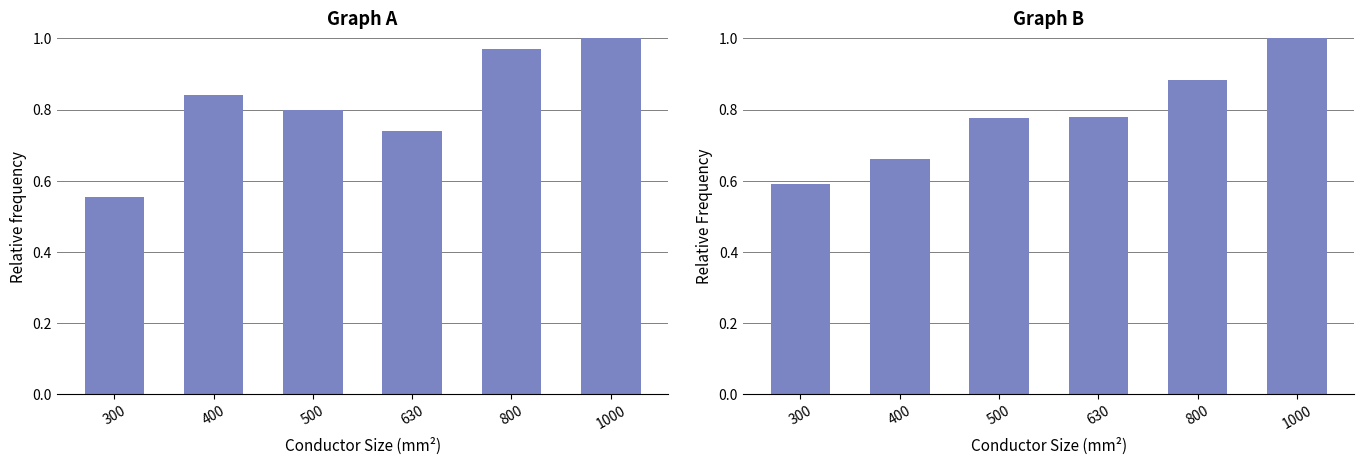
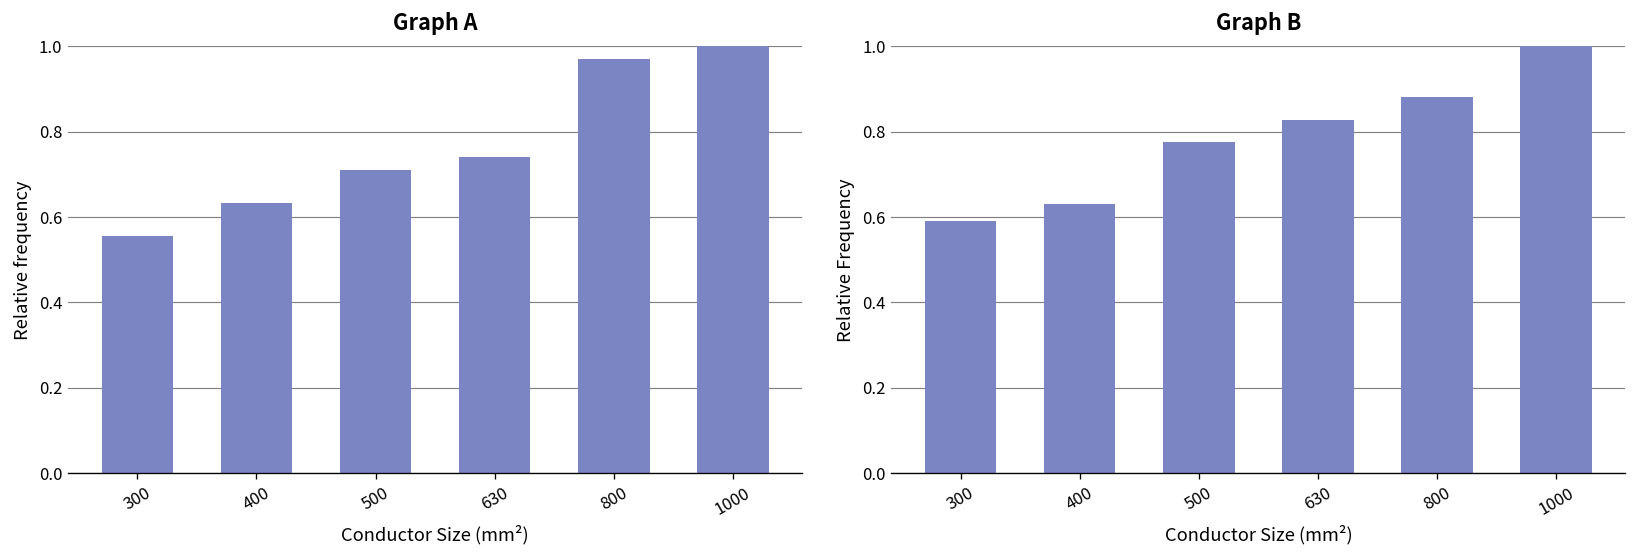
  {
    "Graph A": {
      "300": 0.55,
-     "400": 0.84,
-     "500": 0.80,
+     "400": 0.63,
+     "500": 0.71,
      "630": 0.74,
      "800": 0.97,
      "1000": 1.00
    },
    "Graph B": {
      "300": 0.59,
-     "400": 0.66,
+     "400": 0.63,
      "500": 0.78,
-     "630": 0.78,
+     "630": 0.83,
      "800": 0.88,
      "1000": 1.00
    }
  }
